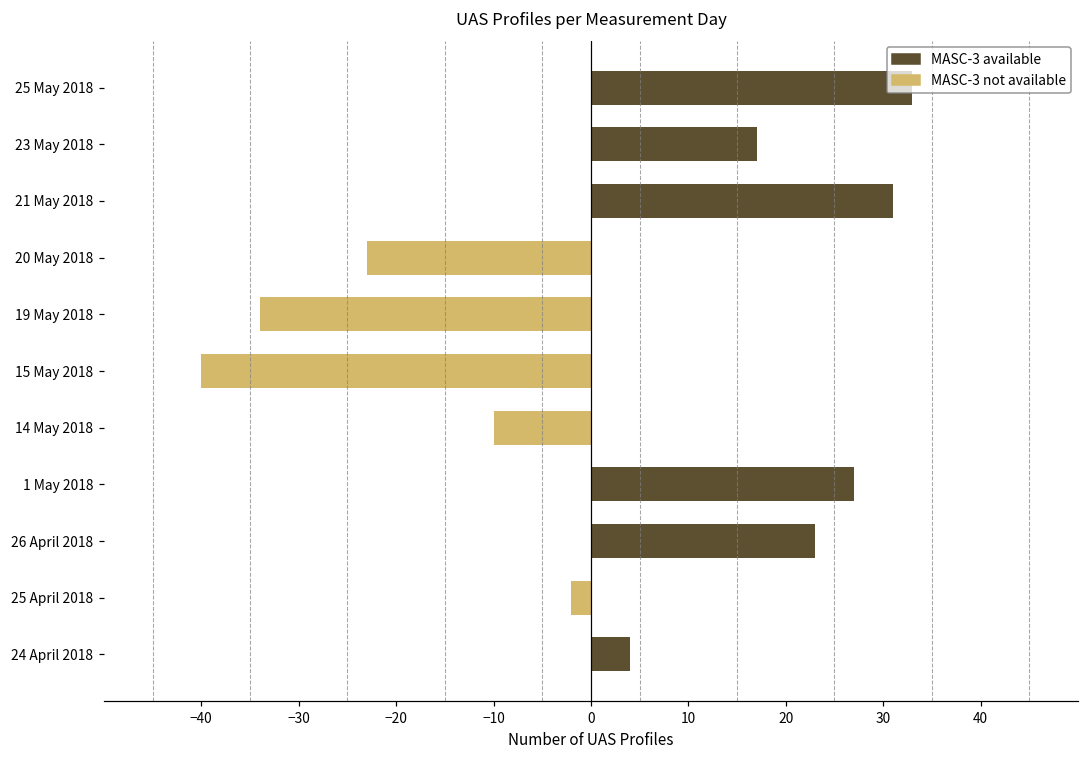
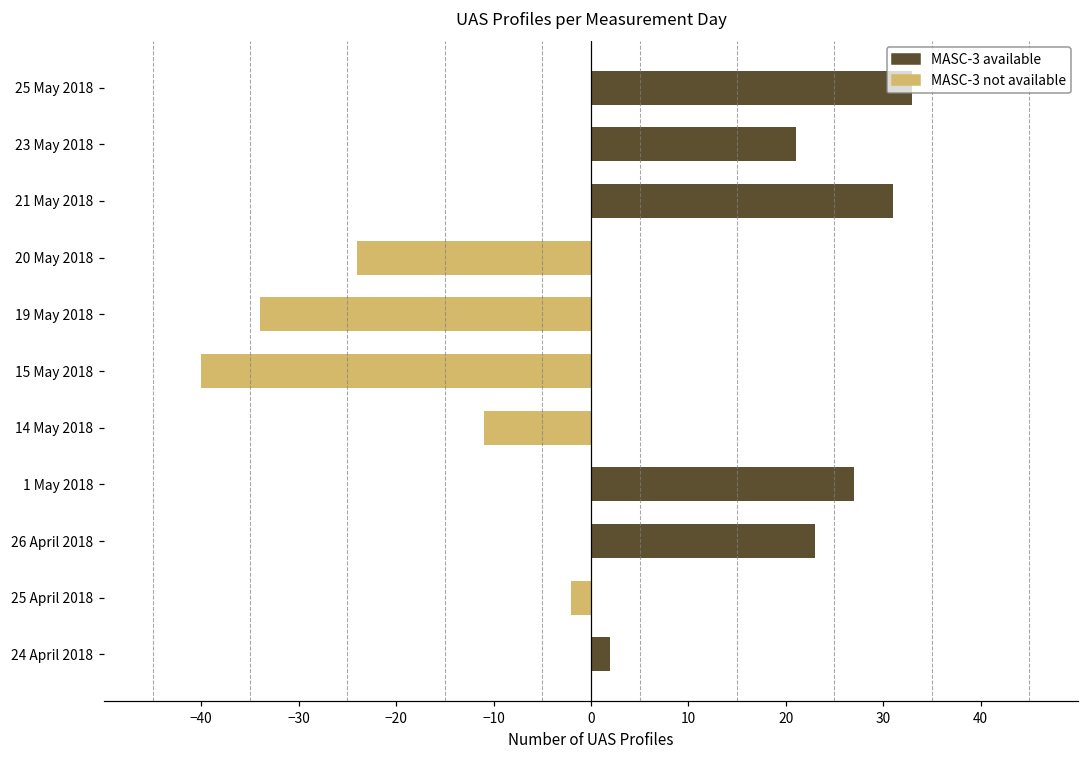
  {
    "MASC-3 available": {
-     "23 May 2018": 17,
+     "23 May 2018": 21,
      "21 May 2018": 31,
      "20 May 2018": 0,
      "19 May 2018": 0,
      "15 May 2018": 0,
      "14 May 2018": 0,
      "1 May 2018": 27,
      "26 April 2018": 23,
      "25 April 2018": 0,
-     "24 April 2018": 4
+     "24 April 2018": 2
    },
    "MASC-3 not available": {
      "25 May 2018": 0,
      "23 May 2018": 0,
      "21 May 2018": 0,
-     "20 May 2018": -23,
+     "20 May 2018": -24,
      "19 May 2018": -34,
      "15 May 2018": -40,
-     "14 May 2018": -10,
+     "14 May 2018": -11,
      "1 May 2018": 0,
      "26 April 2018": 0,
      "25 April 2018": -2,
      "24 April 2018": 0
    }
  }
